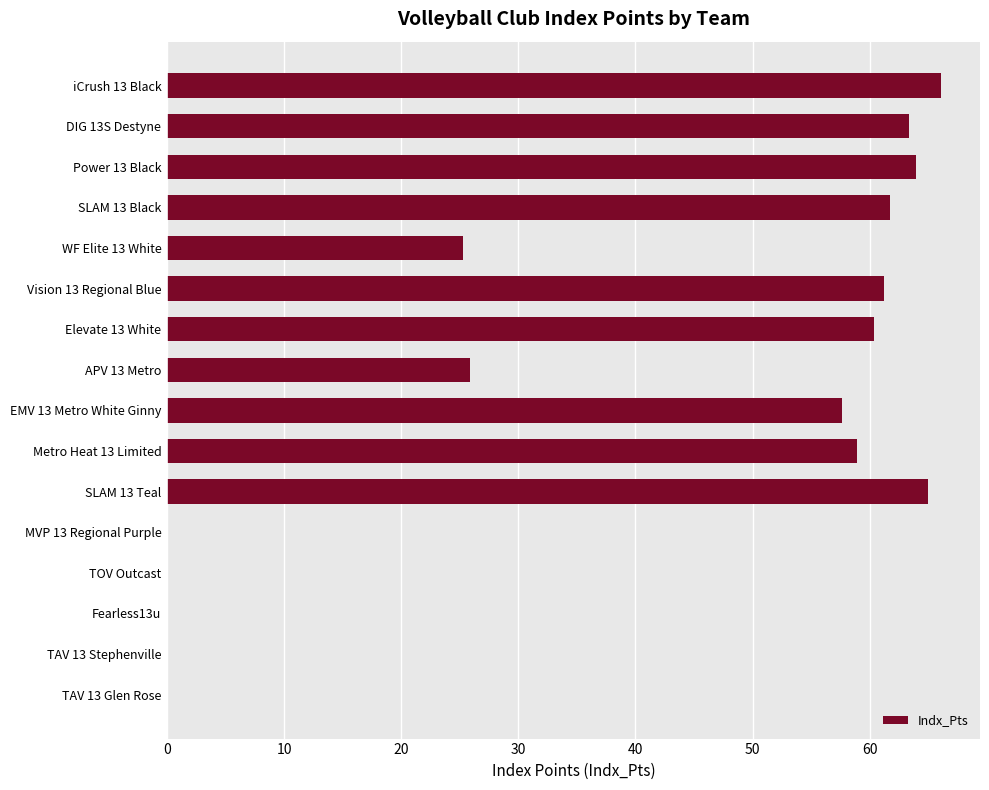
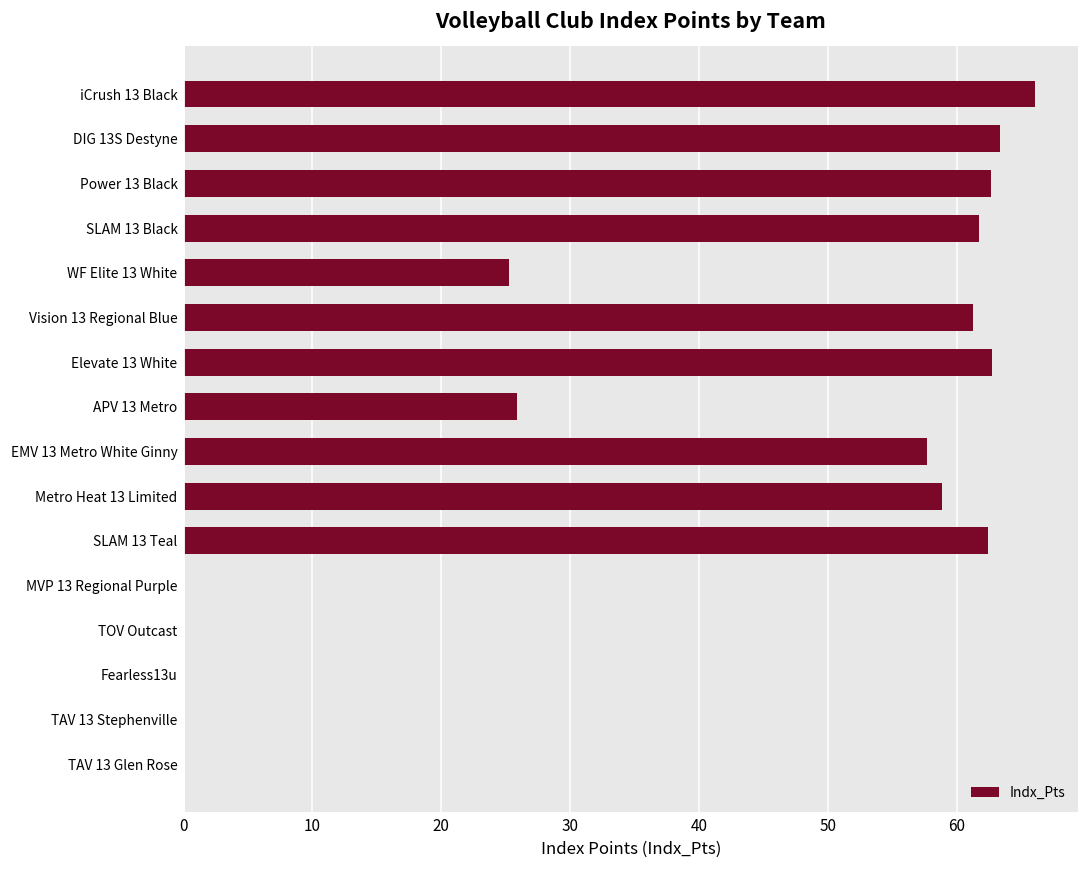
  {
    "iCrush 13 Black": 66.1,
    "DIG 13S Destyne": 63.4,
-   "Power 13 Black": 63.9,
+   "Power 13 Black": 62.6,
    "SLAM 13 Black": 61.7,
    "WF Elite 13 White": 25.3,
    "Vision 13 Regional Blue": 61.2,
-   "Elevate 13 White": 60.3,
+   "Elevate 13 White": 62.7,
    "APV 13 Metro": 25.9,
    "EMV 13 Metro White Ginny": 57.7,
    "Metro Heat 13 Limited": 58.9,
-   "SLAM 13 Teal": 64.9,
+   "SLAM 13 Teal": 62.4,
    "MVP 13 Regional Purple": 0.0,
    "TOV Outcast": 0.0,
    "Fearless13u": 0.0,
    "TAV 13 Stephenville": 0.0,
    "TAV 13 Glen Rose": 0.0
  }
